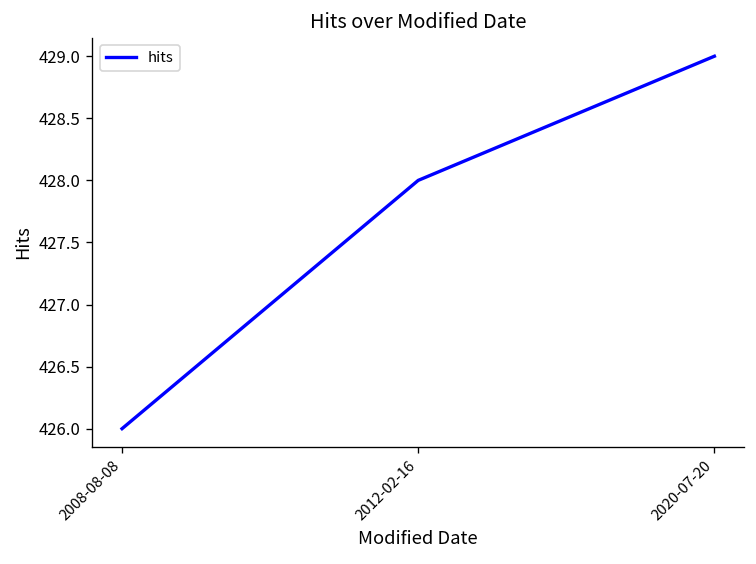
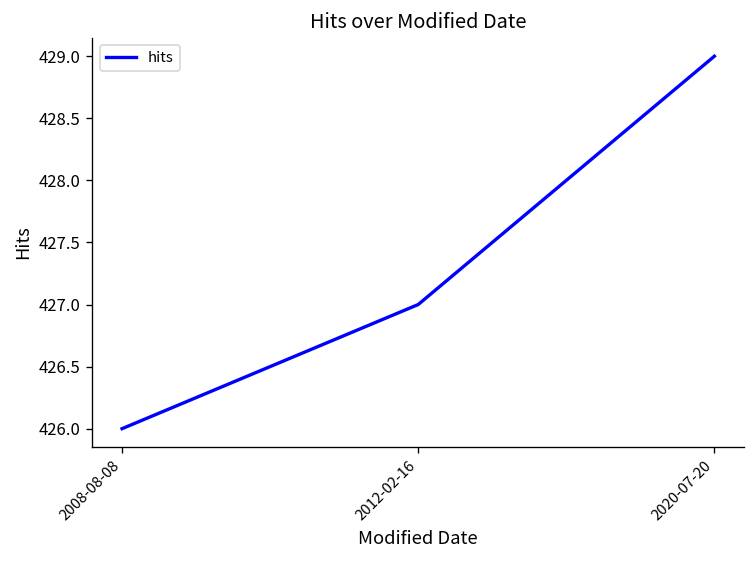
  {
    "2008-08-08": 426,
-   "2012-02-16": 428,
+   "2012-02-16": 427,
    "2020-07-20": 429
  }
